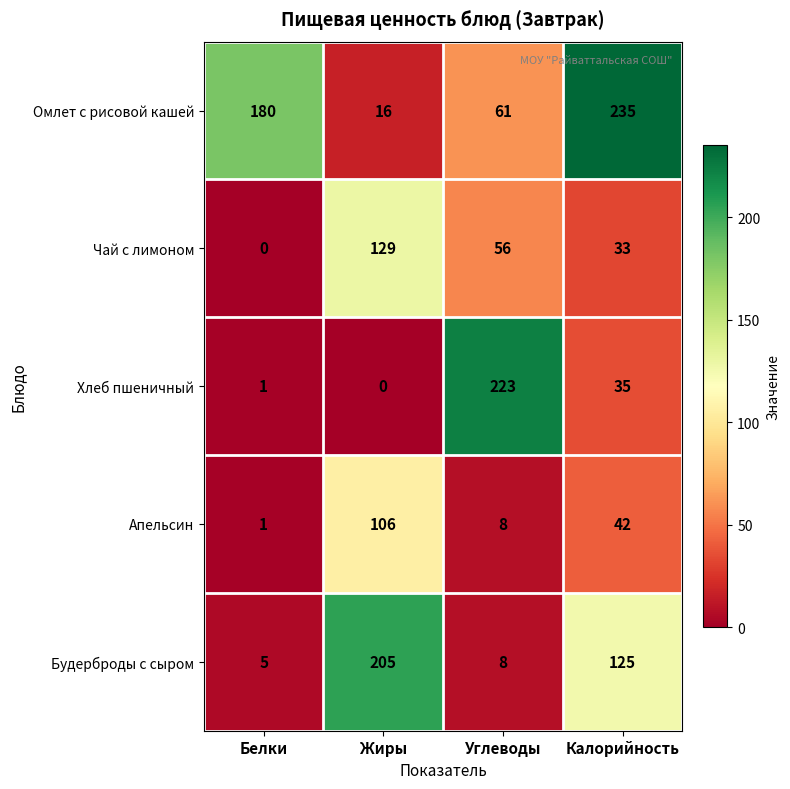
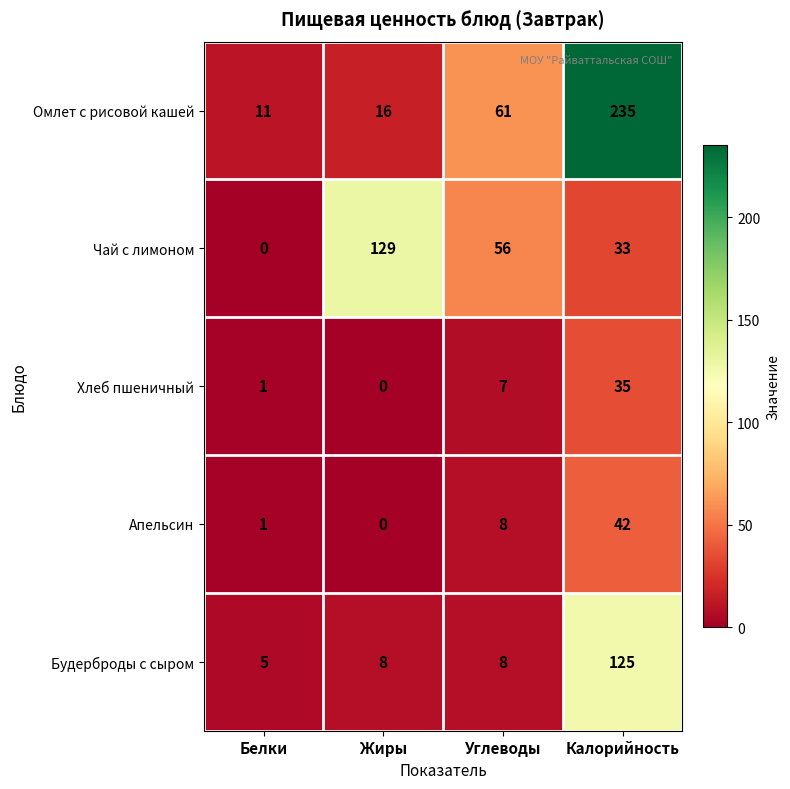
  {
    "Омлет с рисовой кашей": {
-     "Белки": 180,
+     "Белки": 11,
      "Жиры": 16,
      "Углеводы": 61
    },
    "Чай с лимоном": {
      "Белки": 0,
      "Жиры": 129,
      "Углеводы": 56,
      "Калорийность": 33
    },
    "Хлеб пшеничный": {
      "Белки": 1,
      "Жиры": 0,
-     "Углеводы": 223,
+     "Углеводы": 7,
      "Калорийность": 35
    },
    "Апельсин": {
      "Белки": 1,
-     "Жиры": 106,
+     "Жиры": 0,
      "Углеводы": 8,
      "Калорийность": 42
    },
    "Будерброды с сыром": {
      "Белки": 5,
-     "Жиры": 205,
+     "Жиры": 8,
      "Углеводы": 8,
      "Калорийность": 125
    }
  }
